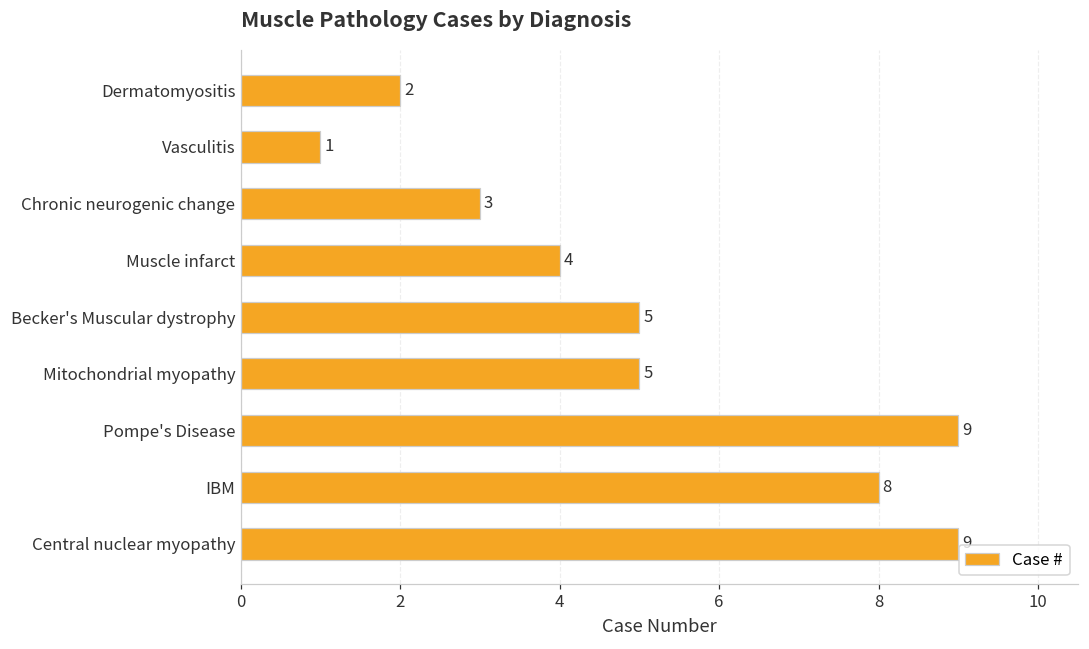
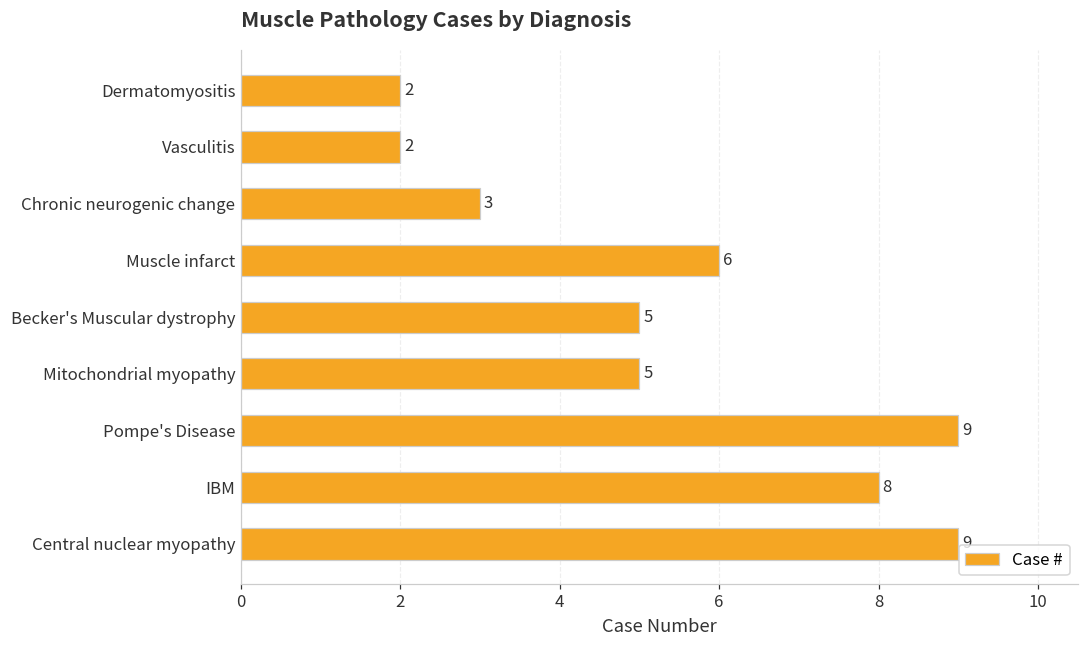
  {
    "Dermatomyositis": 2,
-   "Vasculitis": 1,
+   "Vasculitis": 2,
    "Chronic neurogenic change": 3,
-   "Muscle infarct": 4,
+   "Muscle infarct": 6,
    "Becker's Muscular dystrophy": 5,
    "Mitochondrial myopathy": 5,
    "Pompe's Disease": 9,
    "IBM": 8
  }
